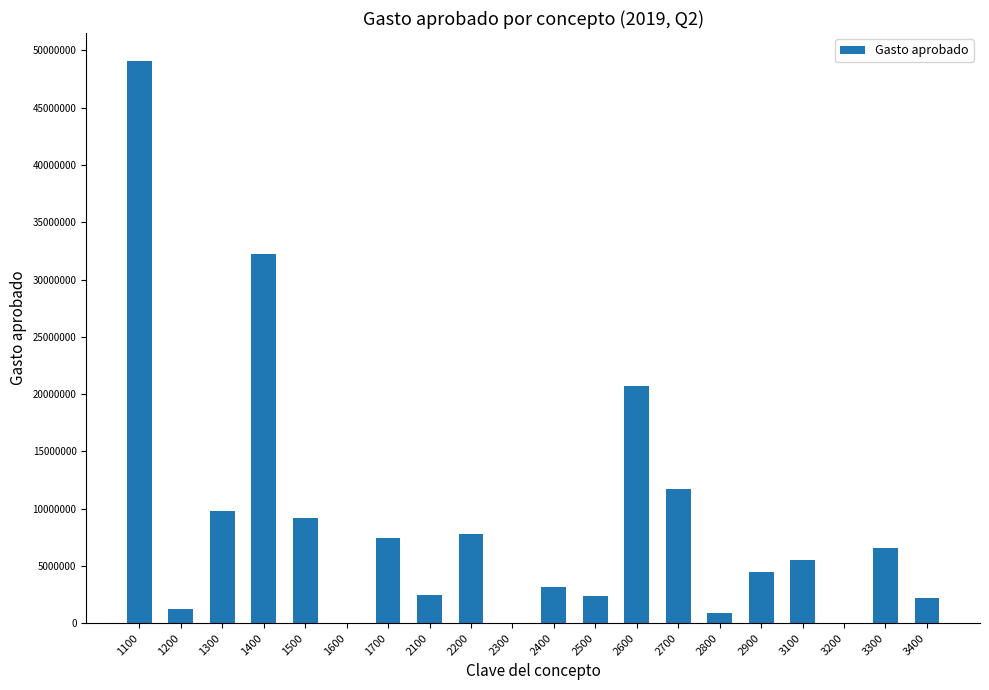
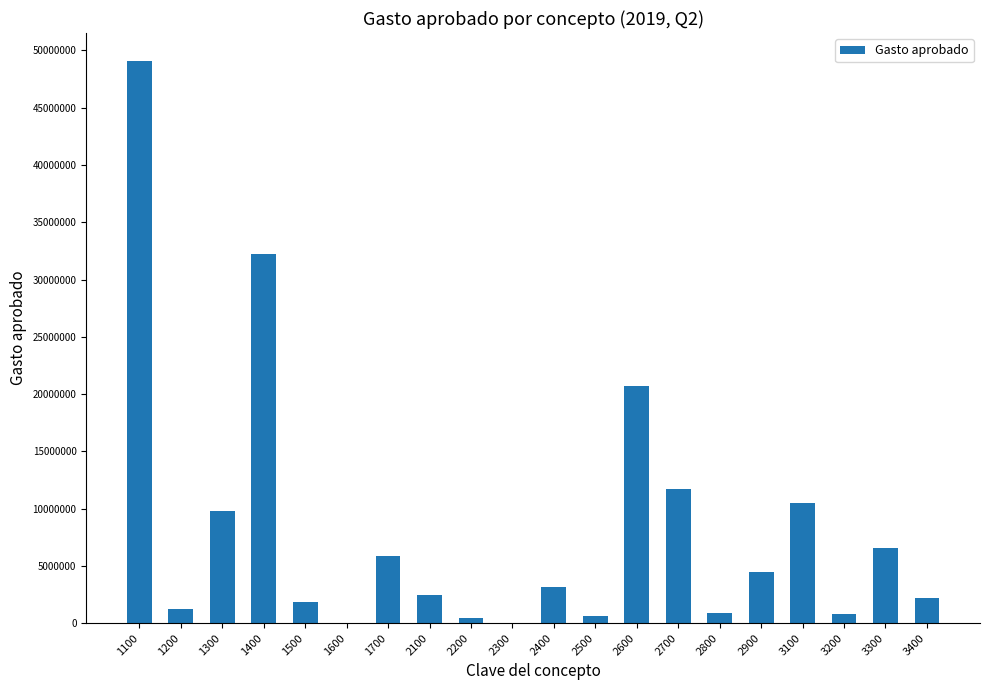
  {
    "1100": 49100000,
    "1200": 1300000,
    "1300": 9800000,
    "1400": 32200000,
-   "1500": 9100000,
+   "1500": 1800000,
    "1600": 0,
-   "1700": 7400000,
+   "1700": 5800000,
    "2100": 2500000,
-   "2200": 7700000,
+   "2200": 400000,
    "2300": 0,
    "2400": 3100000,
-   "2500": 2400000,
+   "2500": 600000,
    "2600": 20700000,
    "2700": 11800000,
    "2800": 900000,
    "2900": 4400000,
-   "3100": 5500000,
-   "3200": 0,
+   "3100": 10500000,
+   "3200": 800000,
    "3300": 6500000,
    "3400": 2200000
  }
